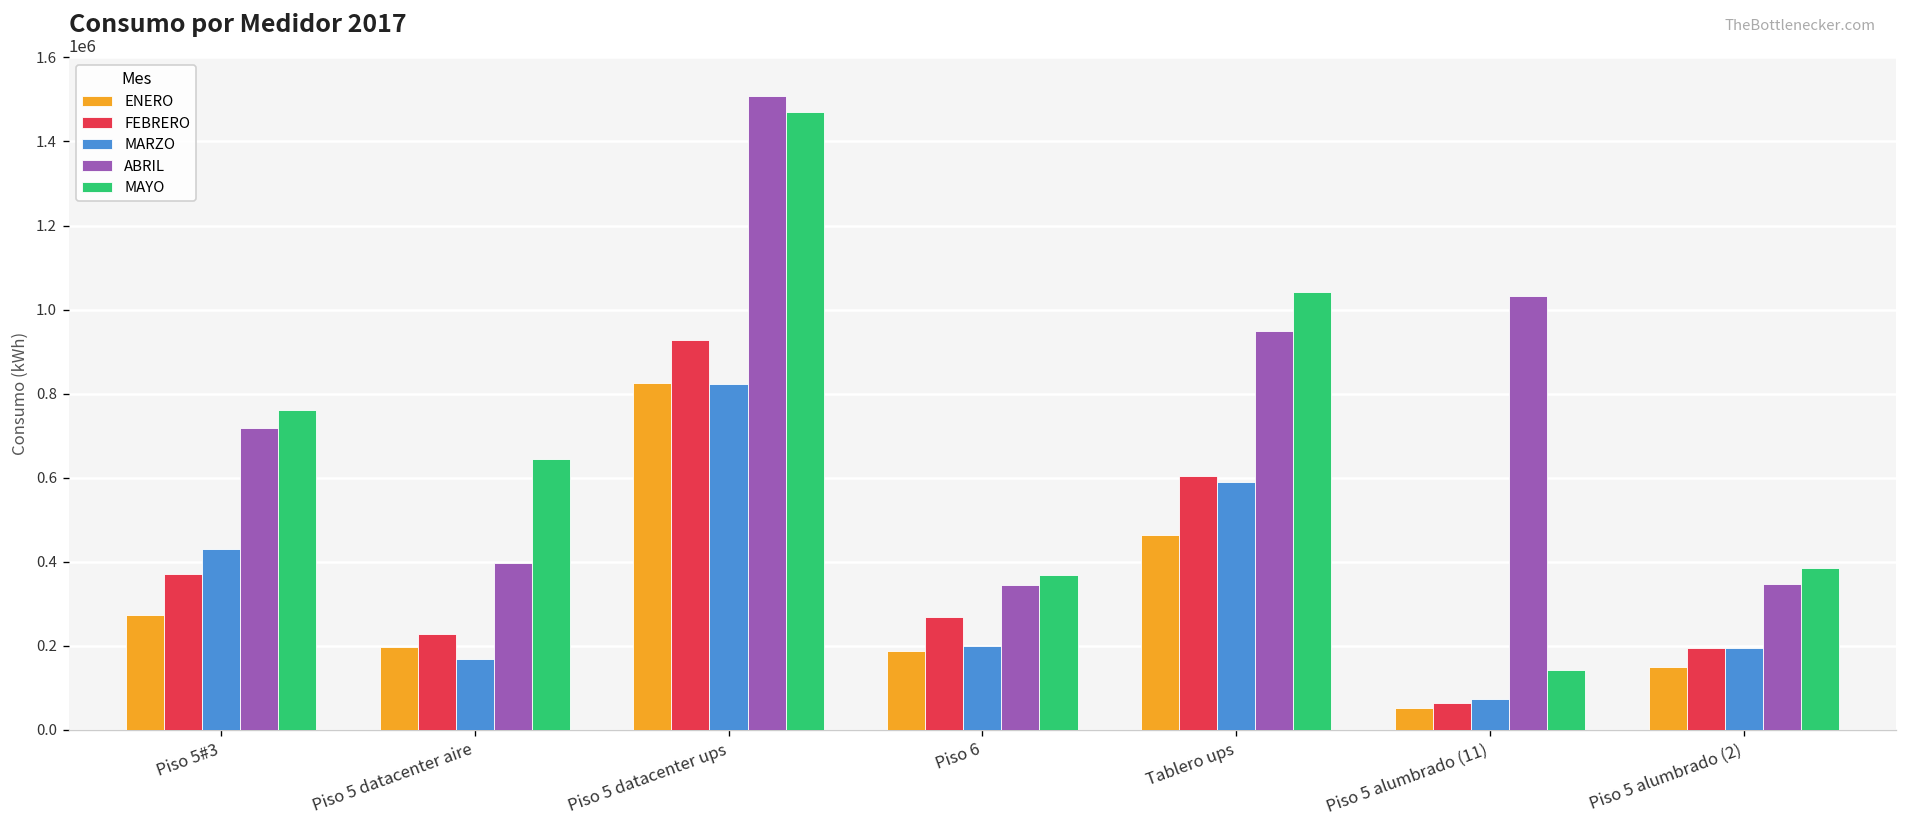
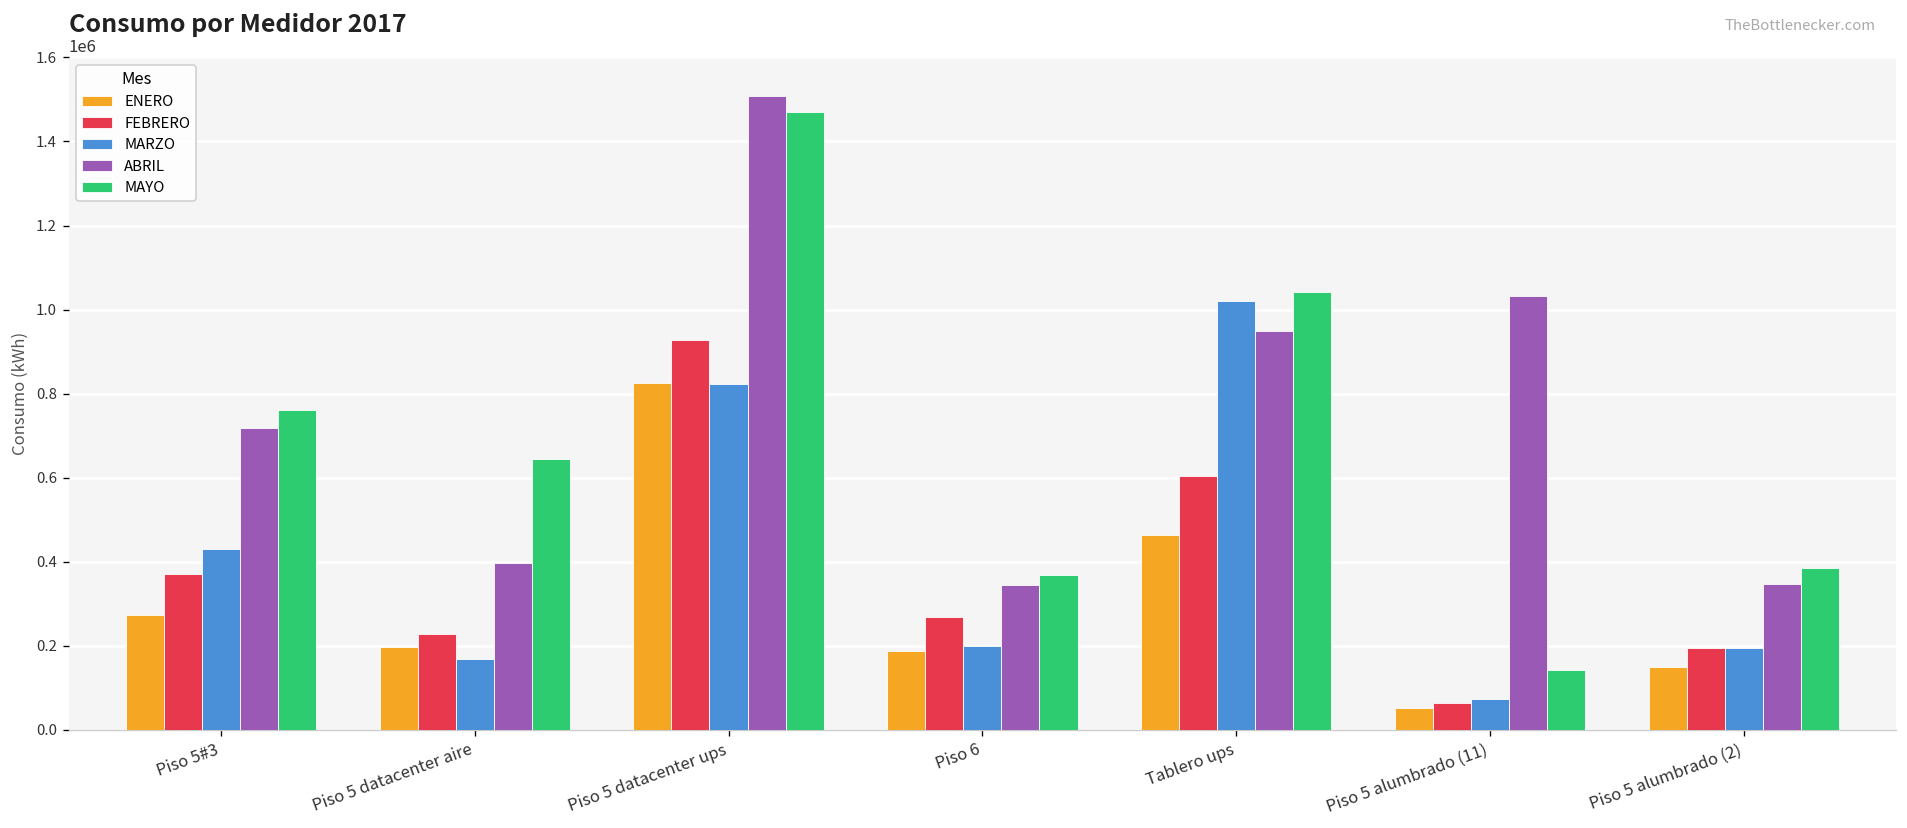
  {
    "ENERO": {
      "Piso 5#3": 270000,
      "Piso 5 datacenter aire": 200000,
      "Piso 5 datacenter ups": 830000,
      "Piso 6": 190000,
      "Tablero ups": 460000,
      "Piso 5 alumbrado (11)": 50000,
      "Piso 5 alumbrado (2)": 150000
    },
    "FEBRERO": {
      "Piso 5#3": 370000,
      "Piso 5 datacenter aire": 230000,
      "Piso 5 datacenter ups": 930000,
      "Piso 6": 270000,
      "Tablero ups": 600000,
      "Piso 5 alumbrado (11)": 60000,
      "Piso 5 alumbrado (2)": 200000
    },
    "MARZO": {
      "Piso 5#3": 430000,
      "Piso 5 datacenter aire": 170000,
      "Piso 5 datacenter ups": 820000,
      "Piso 6": 200000,
-     "Tablero ups": 590000,
+     "Tablero ups": 1020000,
      "Piso 5 alumbrado (11)": 70000,
      "Piso 5 alumbrado (2)": 200000
    },
    "ABRIL": {
      "Piso 5#3": 720000,
      "Piso 5 datacenter aire": 400000,
      "Piso 5 datacenter ups": 1510000,
      "Piso 6": 350000,
      "Tablero ups": 950000,
      "Piso 5 alumbrado (11)": 1030000,
      "Piso 5 alumbrado (2)": 350000
    },
    "MAYO": {
      "Piso 5#3": 760000,
      "Piso 5 datacenter aire": 640000,
      "Piso 5 datacenter ups": 1470000,
      "Piso 6": 370000,
      "Tablero ups": 1040000,
      "Piso 5 alumbrado (11)": 140000,
      "Piso 5 alumbrado (2)": 390000
    }
  }
